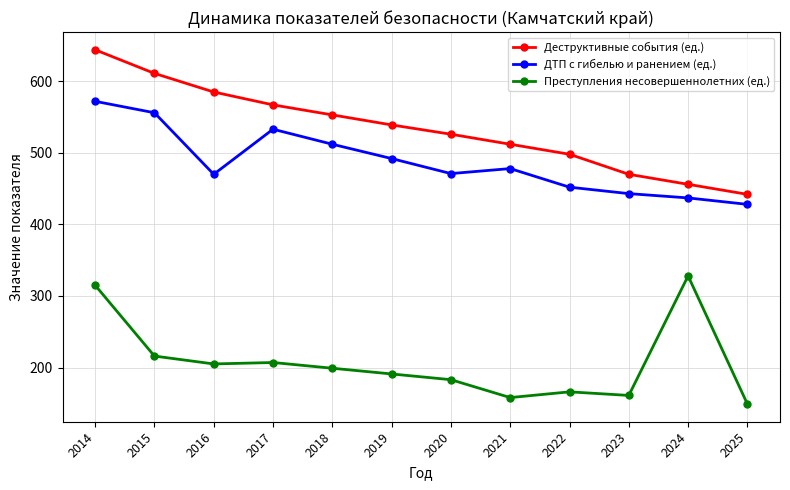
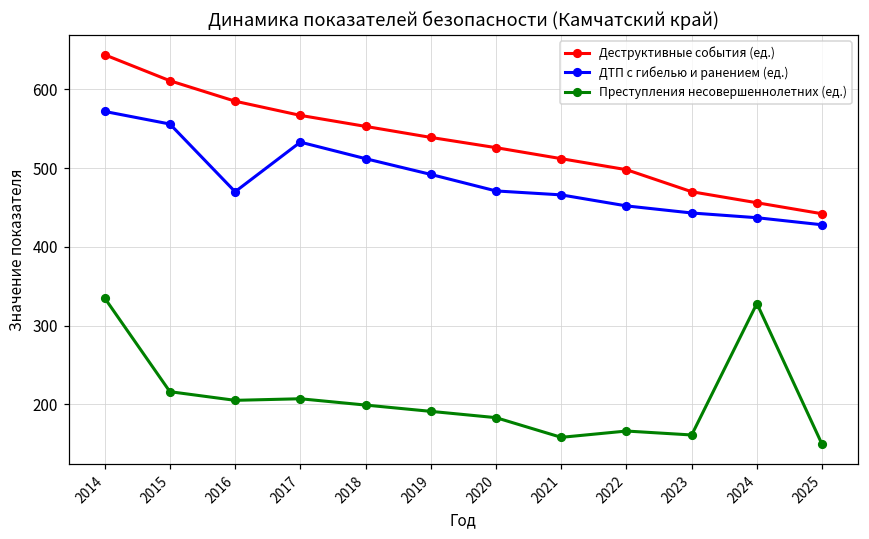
  {
    "Деструктивные события (ед.)": {
      "2014": 640,
      "2015": 610,
      "2016": 590,
      "2017": 570,
      "2018": 550,
      "2019": 540,
      "2020": 530,
      "2021": 510,
      "2022": 500,
      "2023": 470,
      "2024": 460,
      "2025": 440
    },
    "ДТП с гибелью и ранением (ед.)": {
      "2014": 570,
      "2015": 560,
      "2016": 470,
      "2017": 530,
      "2018": 510,
      "2019": 490,
      "2020": 470,
-     "2021": 480,
+     "2021": 470,
      "2022": 450,
      "2023": 440,
      "2024": 440,
      "2025": 430
    },
    "Преступления несовершеннолетних (ед.)": {
-     "2014": 320,
+     "2014": 340,
      "2015": 220,
      "2016": 210,
      "2017": 210,
      "2018": 200,
      "2019": 190,
      "2020": 180,
      "2021": 160,
      "2022": 170,
      "2023": 160,
      "2024": 330,
      "2025": 150
    }
  }
